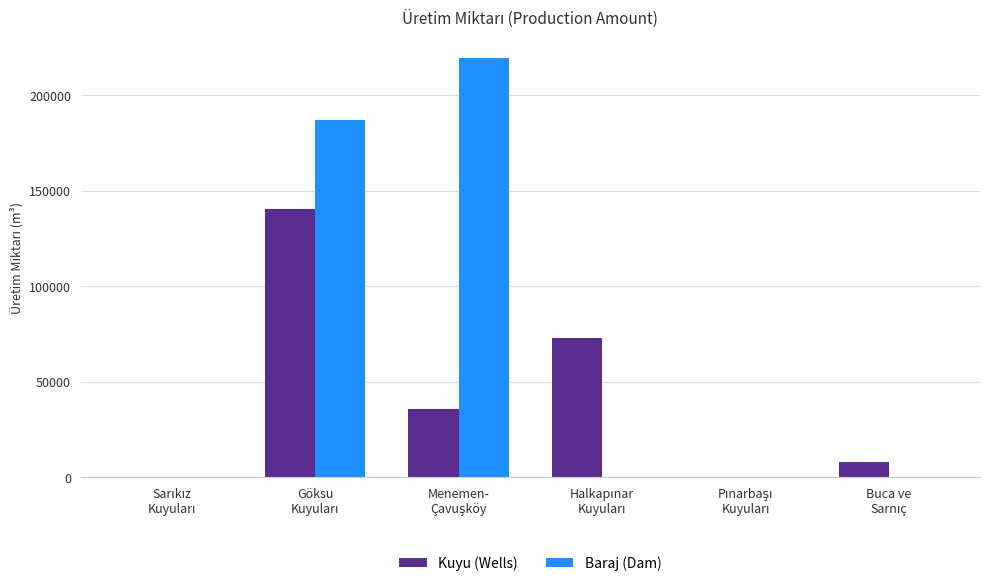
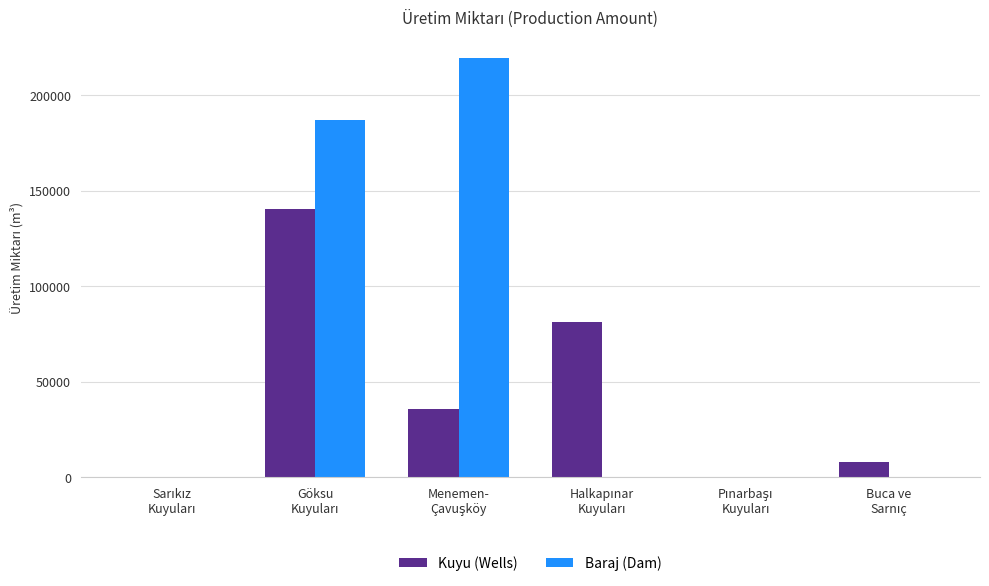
  {
    "Kuyu (Wells)": {
      "Sarıkız Kuyuları": 0,
      "Göksu Kuyuları": 140000,
      "Menemen- Çavuşköy": 36000,
-     "Halkapınar Kuyuları": 73000,
+     "Halkapınar Kuyuları": 81000,
      "Pınarbaşı Kuyuları": 0,
      "Buca ve Sarnıç": 8000
    },
    "Baraj (Dam)": {
      "Sarıkız Kuyuları": 0,
      "Göksu Kuyuları": 187000,
      "Menemen- Çavuşköy": 219000,
      "Halkapınar Kuyuları": 0,
      "Pınarbaşı Kuyuları": 0,
      "Buca ve Sarnıç": 0
    }
  }
